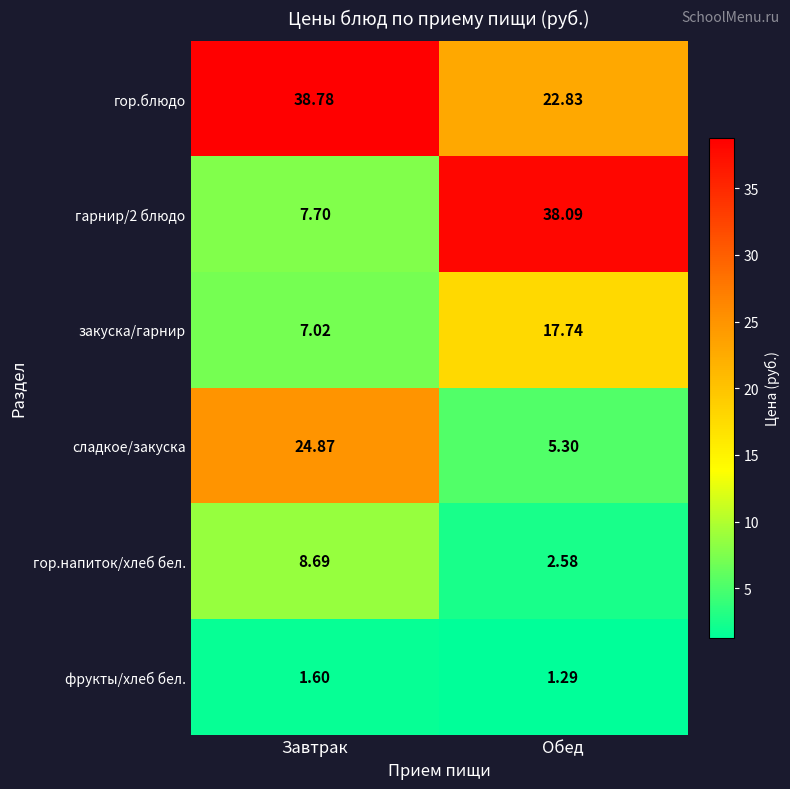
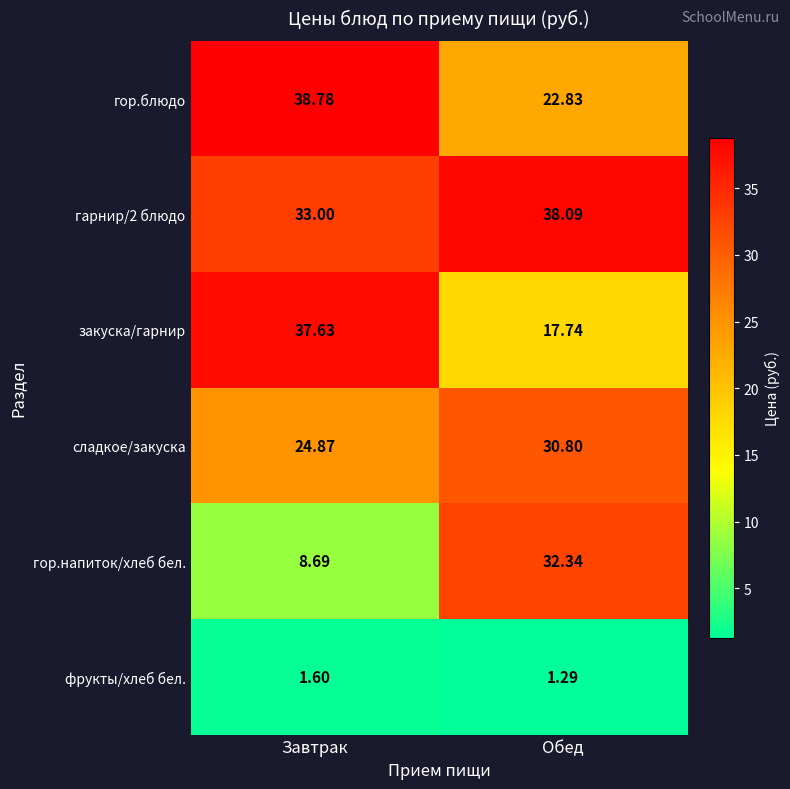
  {
    "гор.блюдо": {
      "Завтрак": 38.78,
      "Обед": 22.83
    },
    "гарнир/2 блюдо": {
-     "Завтрак": 7.70,
+     "Завтрак": 33.00,
      "Обед": 38.09
    },
    "закуска/гарнир": {
-     "Завтрак": 7.02,
+     "Завтрак": 37.63,
      "Обед": 17.74
    },
    "сладкое/закуска": {
      "Завтрак": 24.87,
-     "Обед": 5.30
+     "Обед": 30.80
    },
    "гор.напиток/хлеб бел.": {
      "Завтрак": 8.69,
-     "Обед": 2.58
+     "Обед": 32.34
    },
    "фрукты/хлеб бел.": {
      "Завтрак": 1.60,
      "Обед": 1.29
    }
  }
